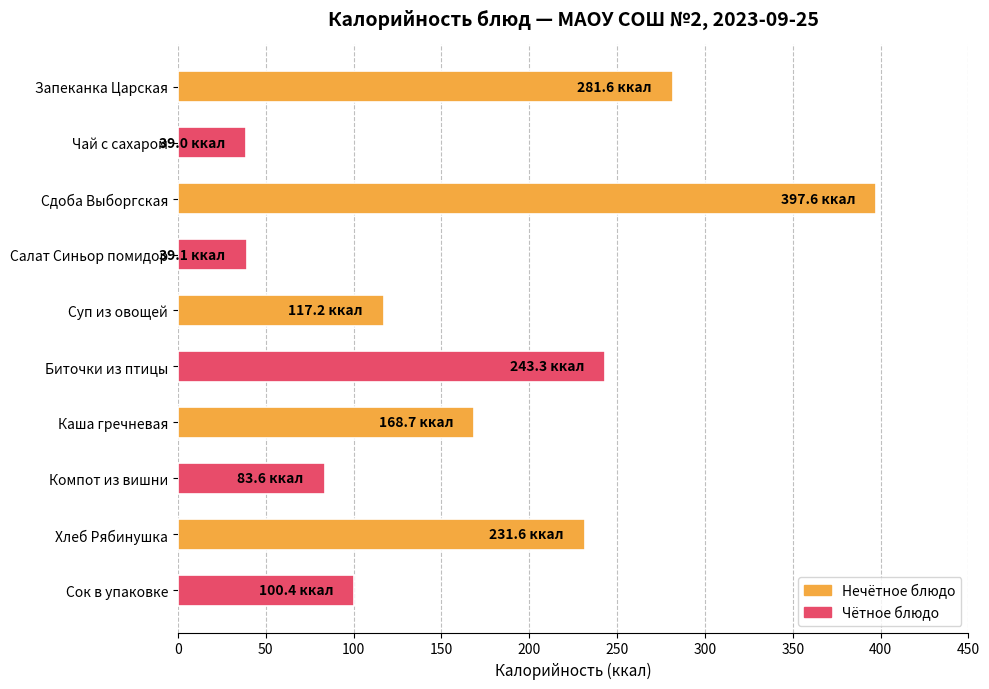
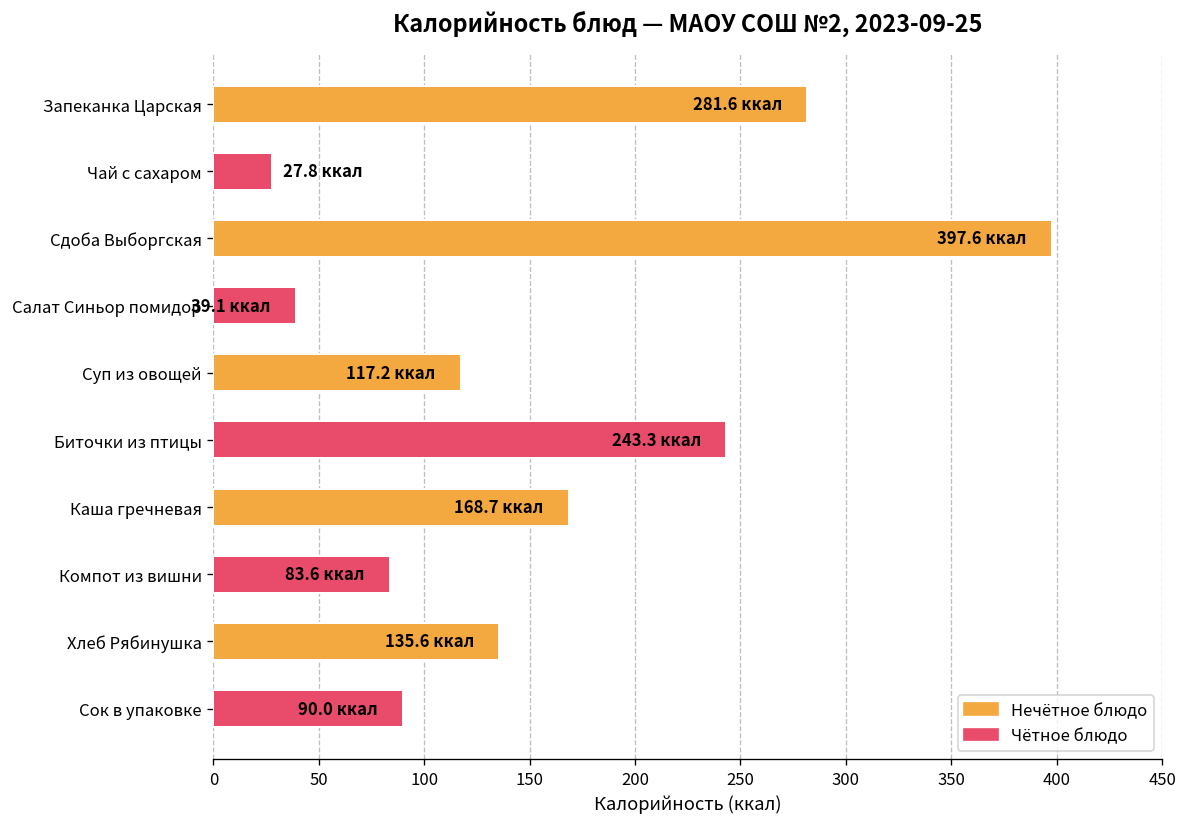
  {
    "Запеканка Царская": 281.6,
-   "Чай с сахаром": 39.0,
+   "Чай с сахаром": 27.8,
    "Сдоба Выборгская": 397.6,
    "Салат Синьор помидор": 39.1,
    "Суп из овощей": 117.2,
    "Биточки из птицы": 243.3,
    "Каша гречневая": 168.7,
    "Компот из вишни": 83.6,
-   "Хлеб Рябинушка": 231.6,
-   "Сок в упаковке": 100.4
+   "Хлеб Рябинушка": 135.6,
+   "Сок в упаковке": 90.0
  }
